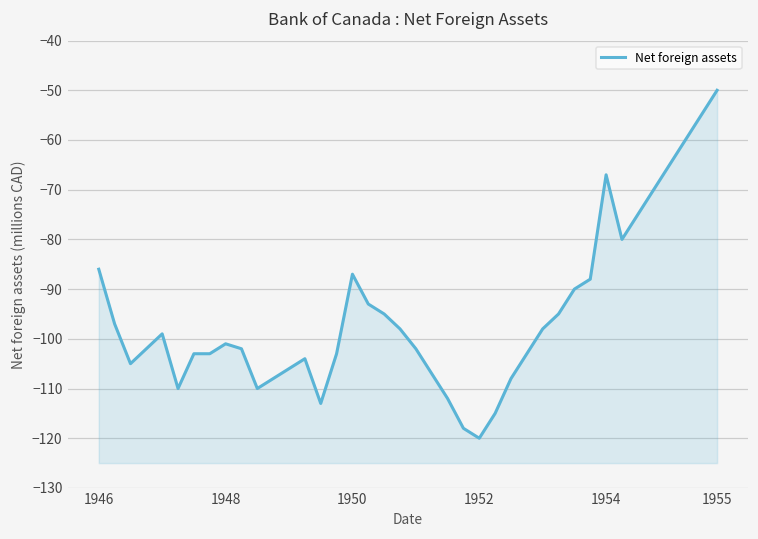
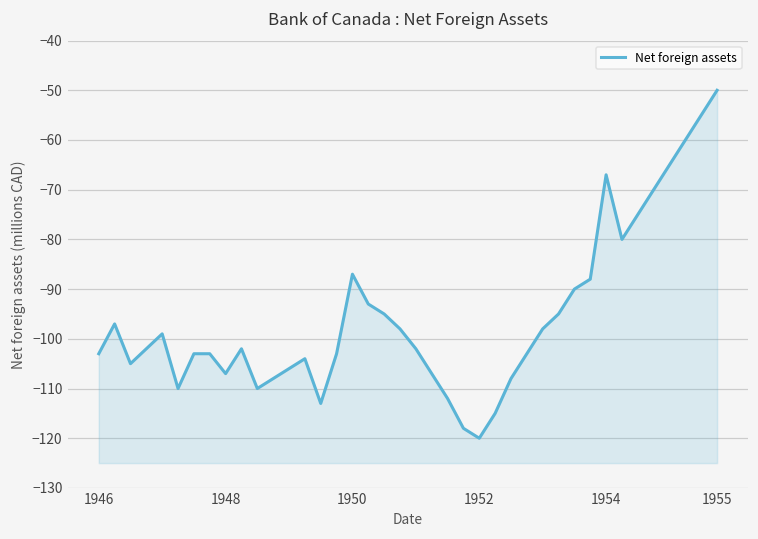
  {
-   "1946": -86,
-   "1948": -101,
+   "1946": -103,
+   "1948": -107,
    "1950": -87,
    "1952": -120,
    "1954": -67,
    "1955": -50
  }
